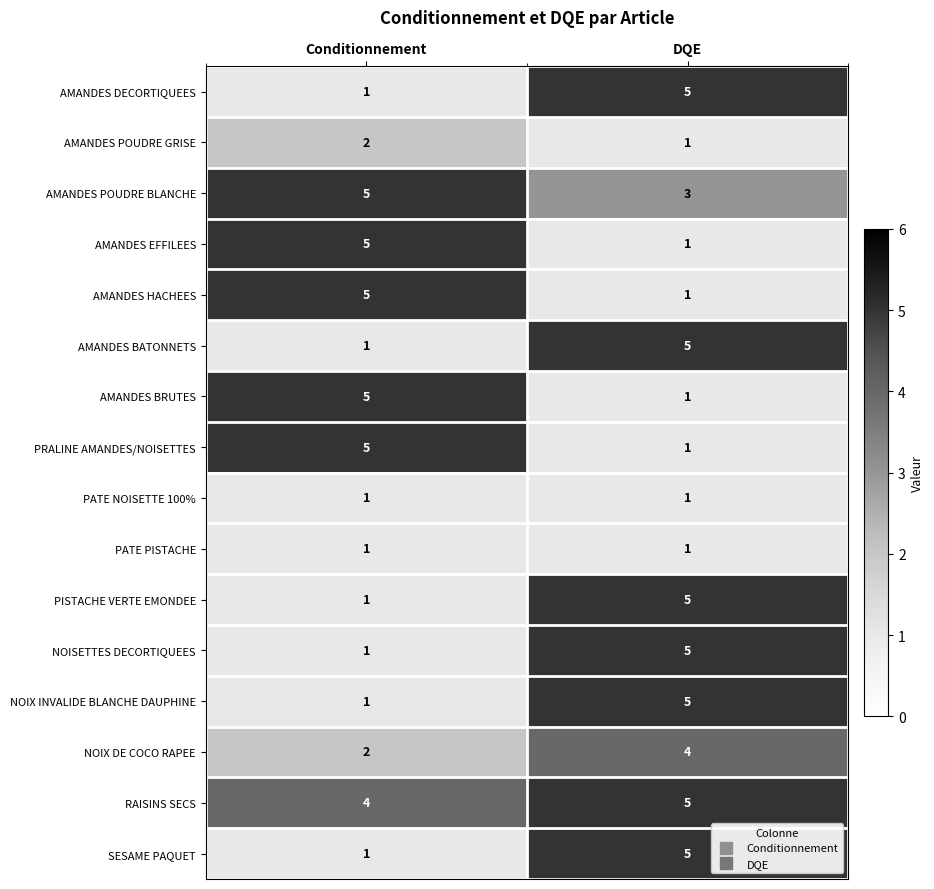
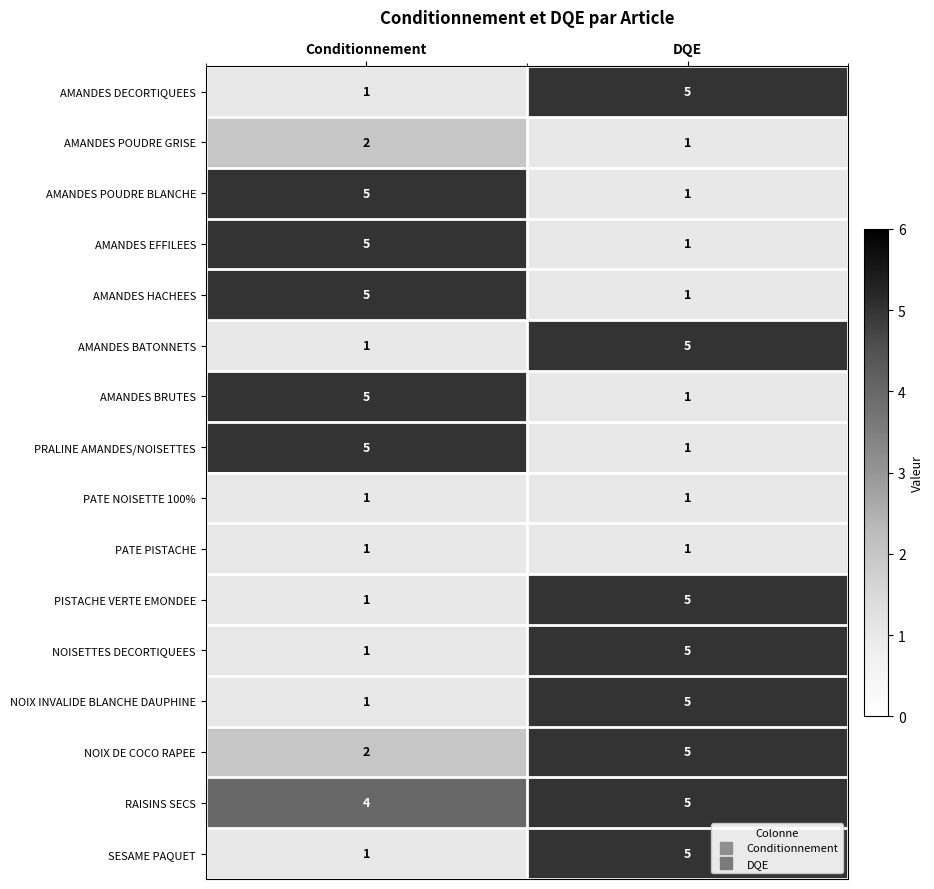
  {
    "AMANDES DECORTIQUEES": {
      "Conditionnement": 1,
      "DQE": 5
    },
    "AMANDES POUDRE GRISE": {
      "Conditionnement": 2,
      "DQE": 1
    },
    "AMANDES POUDRE BLANCHE": {
      "Conditionnement": 5,
-     "DQE": 3
+     "DQE": 1
    },
    "AMANDES EFFILEES": {
      "Conditionnement": 5,
      "DQE": 1
    },
    "AMANDES HACHEES": {
      "Conditionnement": 5,
      "DQE": 1
    },
    "AMANDES BATONNETS": {
      "Conditionnement": 1,
      "DQE": 5
    },
    "AMANDES BRUTES": {
      "Conditionnement": 5,
      "DQE": 1
    },
    "PRALINE AMANDES/NOISETTES": {
      "Conditionnement": 5,
      "DQE": 1
    },
    "PATE NOISETTE 100%": {
      "Conditionnement": 1,
      "DQE": 1
    },
    "PATE PISTACHE": {
      "Conditionnement": 1,
      "DQE": 1
    },
    "PISTACHE VERTE EMONDEE": {
      "Conditionnement": 1,
      "DQE": 5
    },
    "NOISETTES DECORTIQUEES": {
      "Conditionnement": 1,
      "DQE": 5
    },
    "NOIX INVALIDE BLANCHE DAUPHINE": {
      "Conditionnement": 1,
      "DQE": 5
    },
    "NOIX DE COCO RAPEE": {
      "Conditionnement": 2,
-     "DQE": 4
+     "DQE": 5
    },
    "RAISINS SECS": {
      "Conditionnement": 4,
      "DQE": 5
    },
    "SESAME PAQUET": {
      "Conditionnement": 1,
      "DQE": 5
    }
  }
